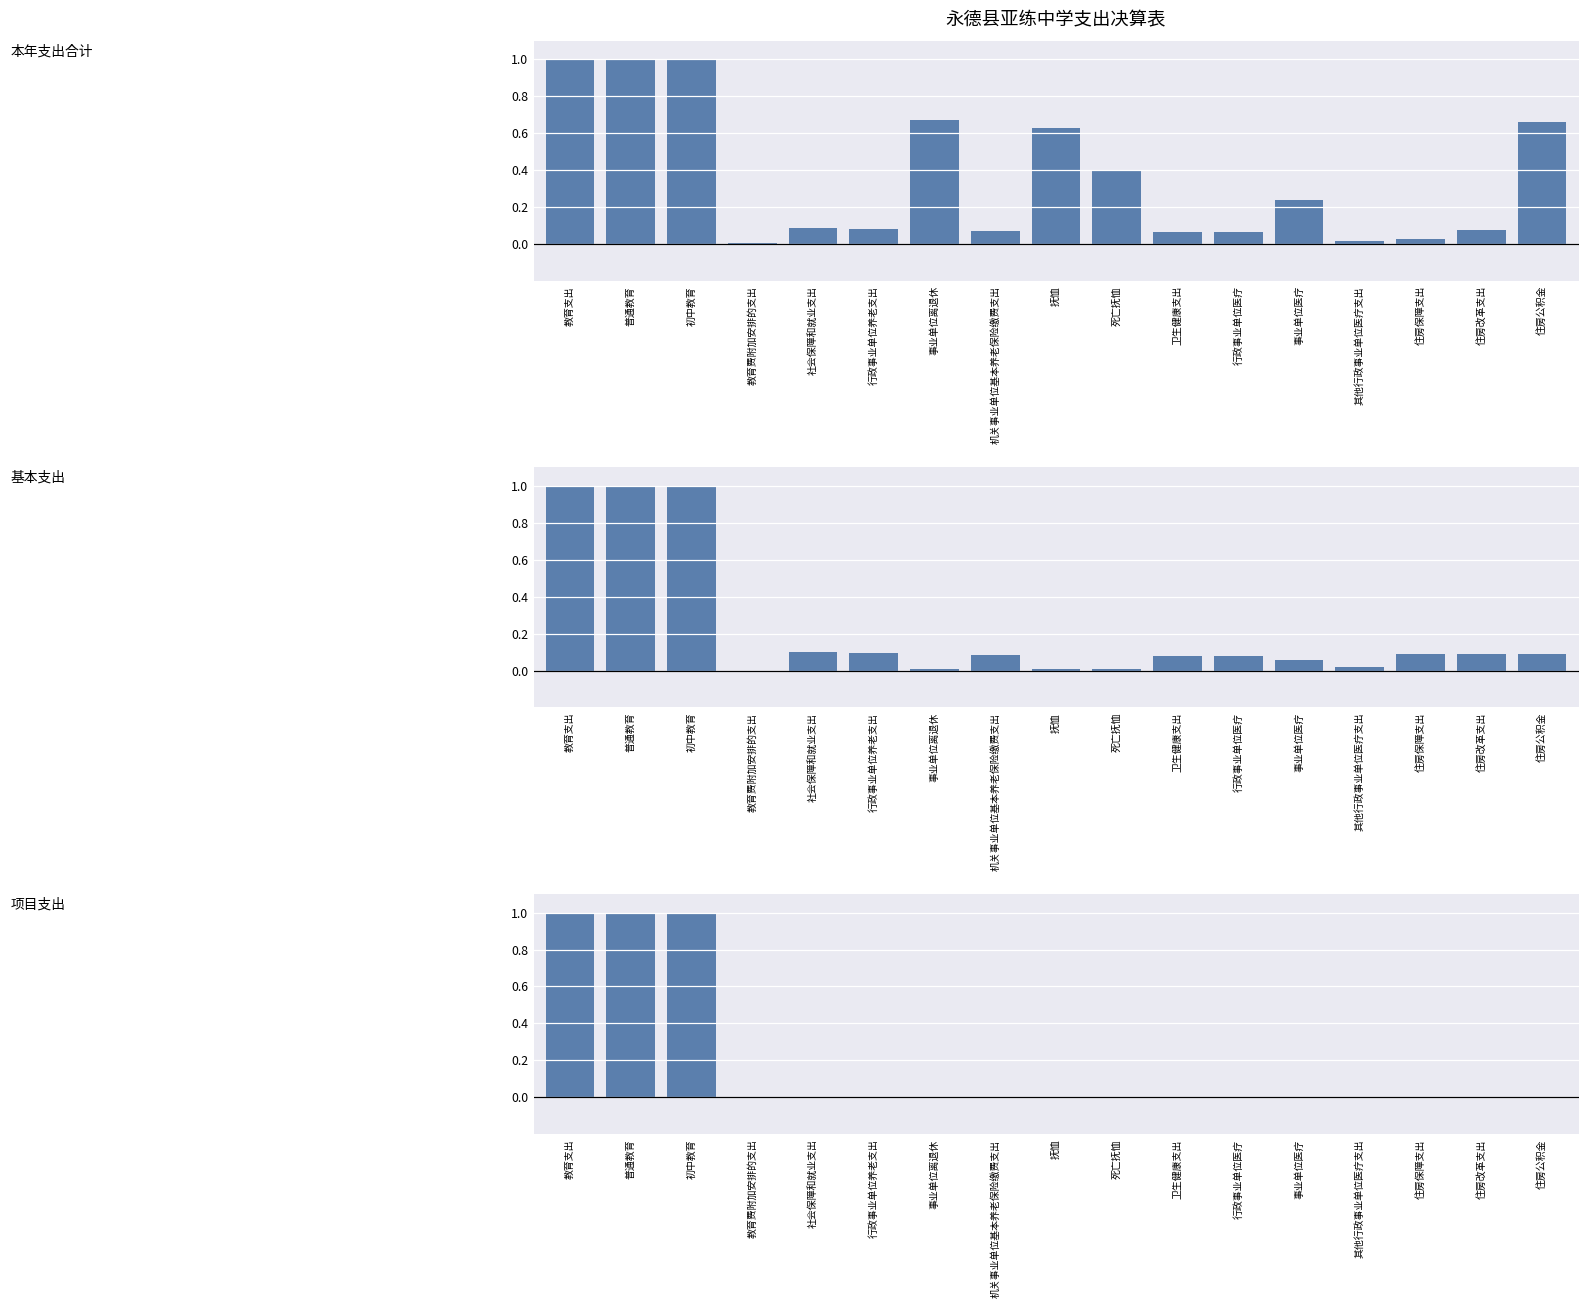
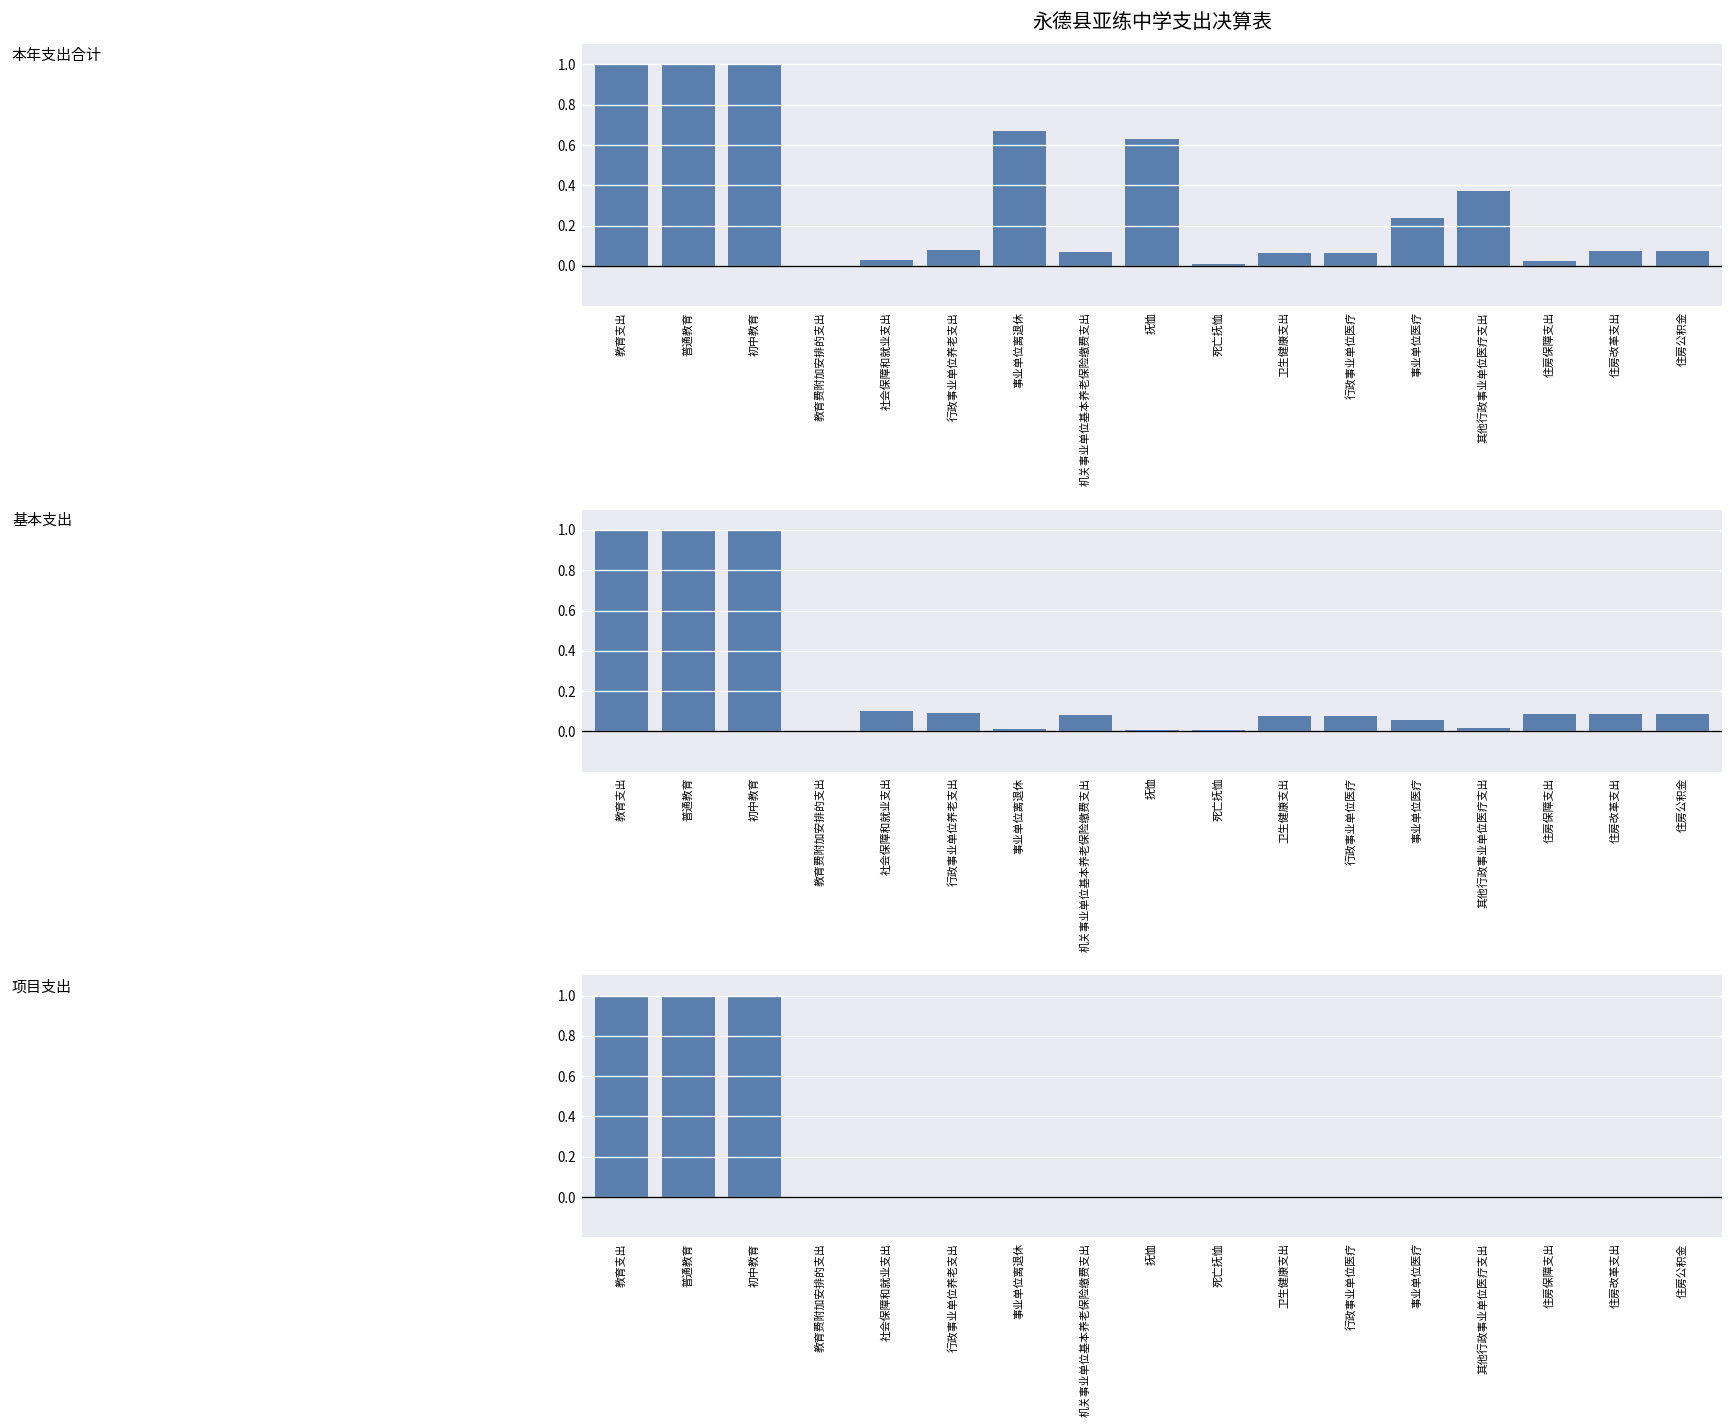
  {
    "永德县亚练中学支出决算表": {
      "教育支出": 1.00,
      "普通教育": 1.00,
      "初中教育": 1.00,
-     "社会保障和就业支出": 0.09,
+     "社会保障和就业支出": 0.03,
      "行政事业单位养老支出": 0.08,
      "事业单位离退休": 0.67,
      "机关事业单位基本养老保险缴费支出": 0.07,
      "抚恤": 0.63,
-     "死亡抚恤": 0.40,
+     "死亡抚恤": 0.01,
      "卫生健康支出": 0.06,
      "行政事业单位医疗": 0.06,
      "事业单位医疗": 0.24,
-     "其他行政事业单位医疗支出": 0.01,
+     "其他行政事业单位医疗支出": 0.37,
      "住房保障支出": 0.03,
      "住房改革支出": 0.08,
-     "住房公积金": 0.66
+     "住房公积金": 0.08
    }
  }
